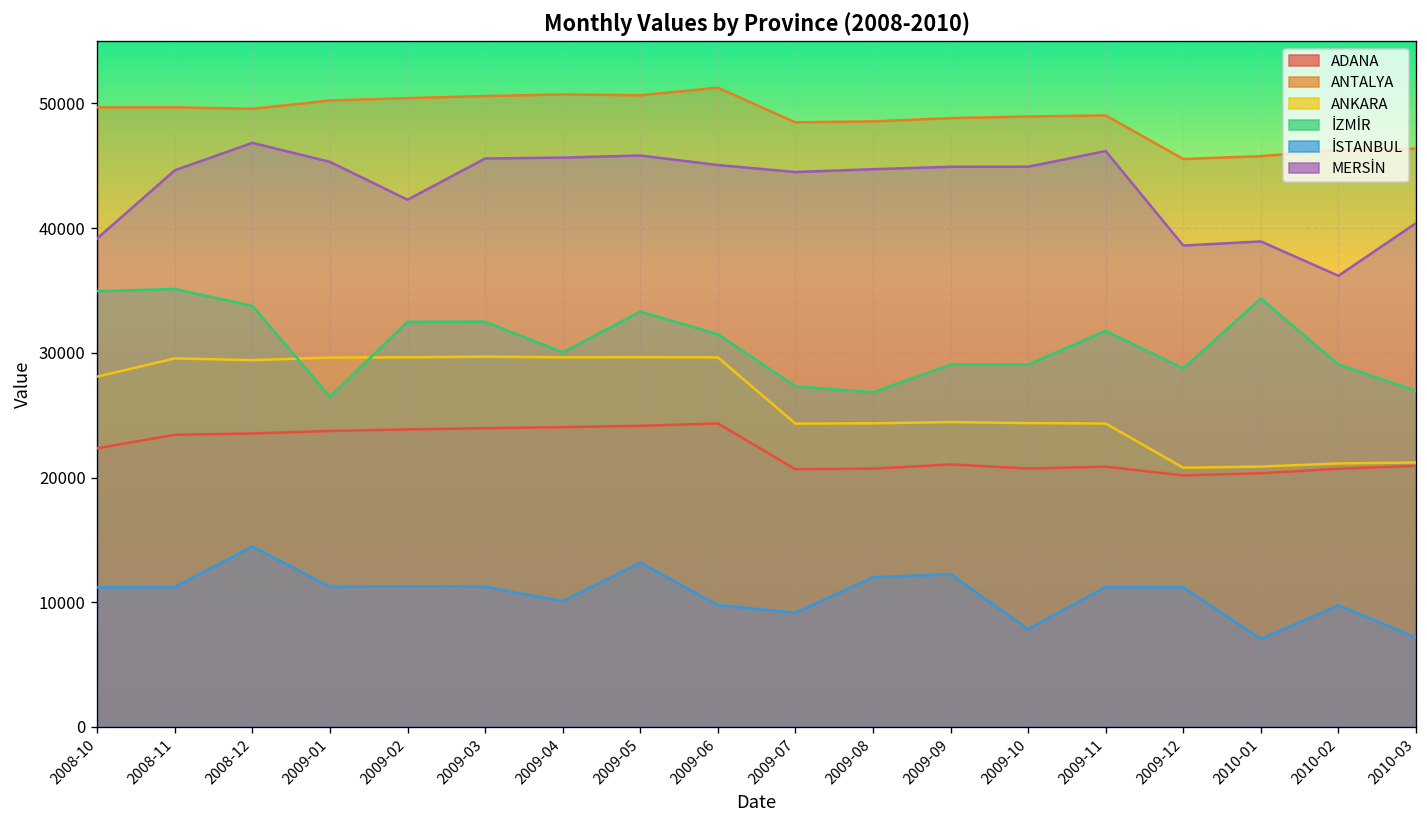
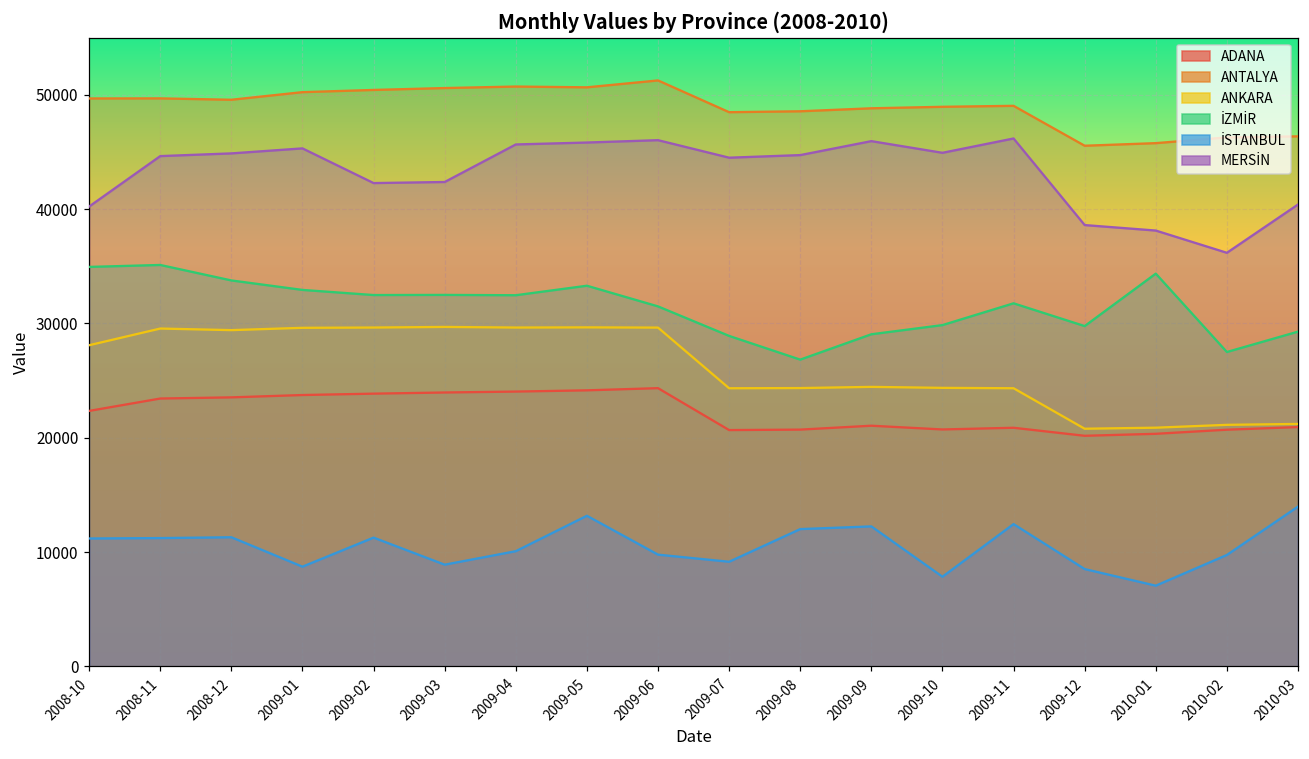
  {
    "İZMİR": {
      "2008-10": 34900,
      "2008-11": 35100,
      "2008-12": 33800,
-     "2009-01": 26500,
+     "2009-01": 32900,
      "2009-02": 32500,
      "2009-03": 32500,
-     "2009-04": 30000,
+     "2009-04": 32500,
      "2009-05": 33300,
      "2009-06": 31500,
-     "2009-07": 27300,
+     "2009-07": 28900,
      "2009-08": 26800,
      "2009-09": 29100,
-     "2009-10": 29100,
+     "2009-10": 29900,
      "2009-11": 31800,
-     "2009-12": 28700,
+     "2009-12": 29800,
      "2010-01": 34400,
-     "2010-02": 29100,
-     "2010-03": 26900
+     "2010-02": 27500,
+     "2010-03": 29300
    },
    "İSTANBUL": {
      "2008-10": 11200,
      "2008-11": 11200,
-     "2008-12": 14500,
-     "2009-01": 11200,
+     "2008-12": 11300,
+     "2009-01": 8700,
      "2009-02": 11300,
-     "2009-03": 11200,
+     "2009-03": 8900,
      "2009-04": 10100,
      "2009-05": 13200,
      "2009-06": 9800,
      "2009-07": 9100,
      "2009-08": 12000,
      "2009-09": 12200,
      "2009-10": 7800,
-     "2009-11": 11200,
-     "2009-12": 11200,
+     "2009-11": 12400,
+     "2009-12": 8500,
      "2010-01": 7100,
      "2010-02": 9700,
-     "2010-03": 7200
+     "2010-03": 14000
    },
    "MERSİN": {
-     "2008-10": 39200,
+     "2008-10": 40200,
      "2008-11": 44600,
-     "2008-12": 46800,
+     "2008-12": 44900,
      "2009-01": 45300,
      "2009-02": 42300,
-     "2009-03": 45600,
+     "2009-03": 42400,
      "2009-04": 45700,
      "2009-05": 45800,
-     "2009-06": 45100,
+     "2009-06": 46000,
      "2009-07": 44500,
      "2009-08": 44700,
-     "2009-09": 44900,
+     "2009-09": 46000,
      "2009-10": 44900,
      "2009-11": 46200,
      "2009-12": 38600,
-     "2010-01": 38900,
+     "2010-01": 38100,
      "2010-02": 36200,
      "2010-03": 40400
    }
  }
